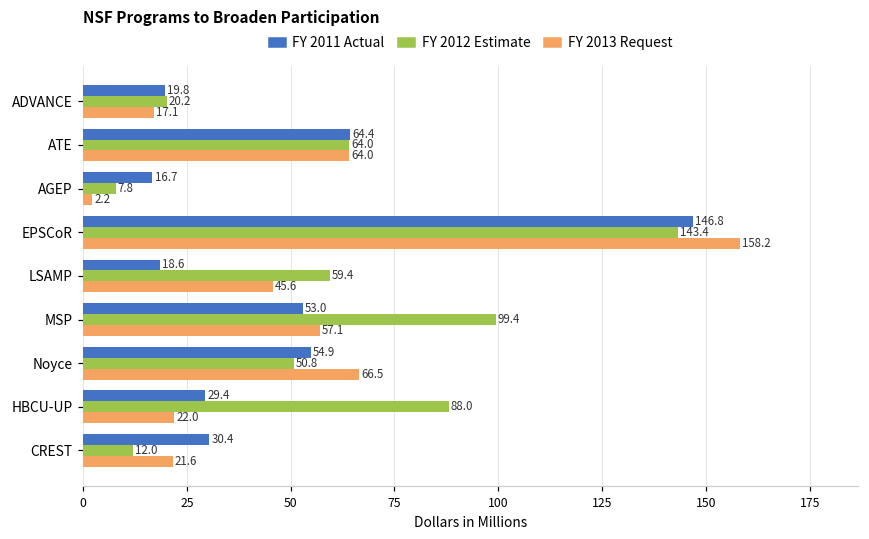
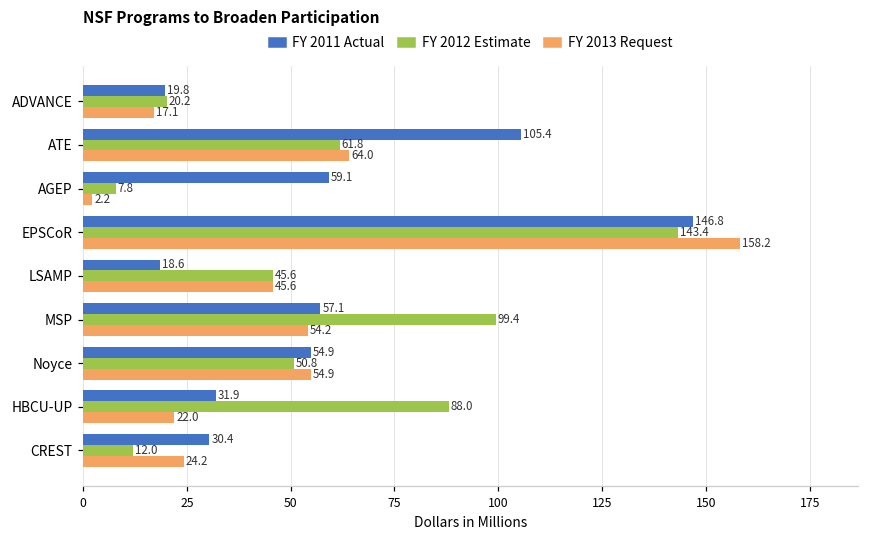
  {
    "FY 2011 Actual": {
      "ADVANCE": 19.8,
-     "ATE": 64.4,
-     "AGEP": 16.7,
+     "ATE": 105.4,
+     "AGEP": 59.1,
      "EPSCoR": 146.8,
      "LSAMP": 18.6,
-     "MSP": 53.0,
+     "MSP": 57.1,
      "Noyce": 54.9,
-     "HBCU-UP": 29.4,
+     "HBCU-UP": 31.9,
      "CREST": 30.4
    },
    "FY 2012 Estimate": {
      "ADVANCE": 20.2,
-     "ATE": 64.0,
+     "ATE": 61.8,
      "AGEP": 7.8,
      "EPSCoR": 143.4,
-     "LSAMP": 59.4,
+     "LSAMP": 45.6,
      "MSP": 99.4,
      "Noyce": 50.8,
      "HBCU-UP": 88.0,
      "CREST": 12.0
    },
    "FY 2013 Request": {
      "ADVANCE": 17.1,
      "ATE": 64.0,
      "AGEP": 2.2,
      "EPSCoR": 158.2,
      "LSAMP": 45.6,
-     "MSP": 57.1,
-     "Noyce": 66.5,
+     "MSP": 54.2,
+     "Noyce": 54.9,
      "HBCU-UP": 22.0,
-     "CREST": 21.6
+     "CREST": 24.2
    }
  }
